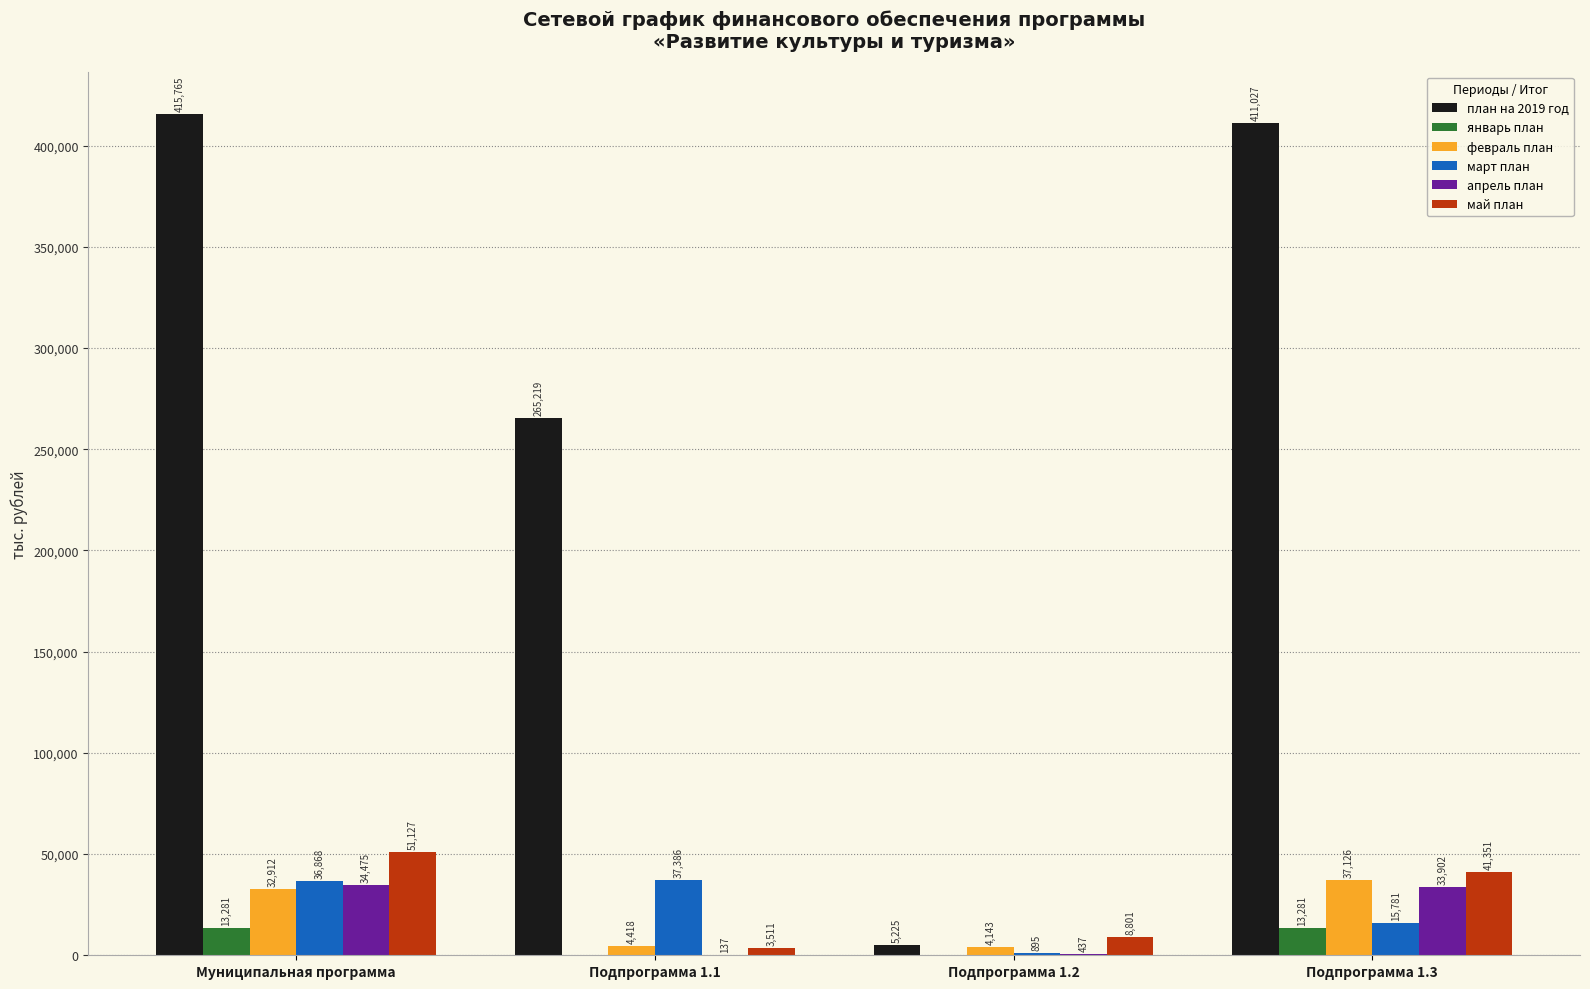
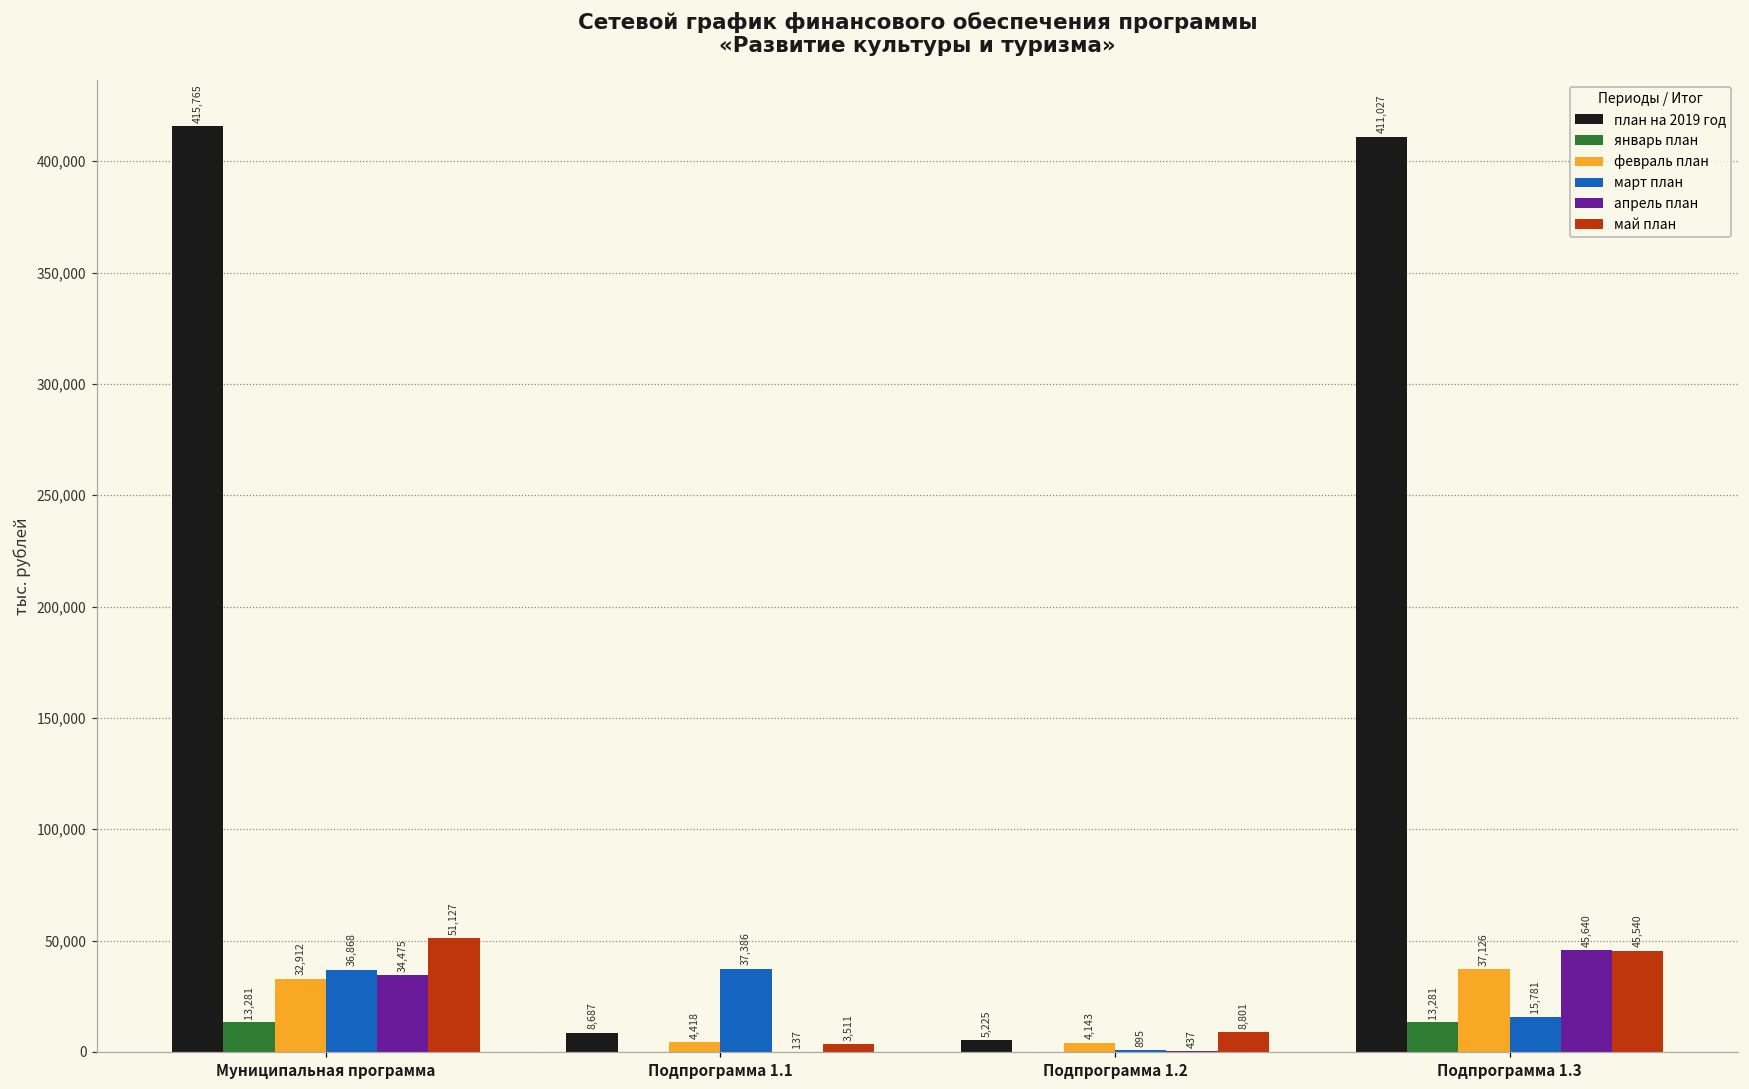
  {
    "план на 2019 год": {
      "Муниципальная программа": "415,765",
-     "Подпрограмма 1.1": "265,219",
+     "Подпрограмма 1.1": "8,687",
      "Подпрограмма 1.2": "5,225",
      "Подпрограмма 1.3": "411,027"
    },
    "январь план": {
      "Муниципальная программа": "13,281",
      "Подпрограмма 1.3": "13,281"
    },
    "февраль план": {
      "Муниципальная программа": "32,912",
      "Подпрограмма 1.1": "4,418",
      "Подпрограмма 1.2": "4,143",
      "Подпрограмма 1.3": "37,126"
    },
    "март план": {
      "Муниципальная программа": "36,868",
      "Подпрограмма 1.1": "37,386",
      "Подпрограмма 1.2": "895",
      "Подпрограмма 1.3": "15,781"
    },
    "апрель план": {
      "Муниципальная программа": "34,475",
      "Подпрограмма 1.1": "137",
      "Подпрограмма 1.2": "437",
-     "Подпрограмма 1.3": "33,902"
+     "Подпрограмма 1.3": "45,640"
    },
    "май план": {
      "Муниципальная программа": "51,127",
      "Подпрограмма 1.1": "3,511",
      "Подпрограмма 1.2": "8,801",
-     "Подпрограмма 1.3": "41,351"
+     "Подпрограмма 1.3": "45,540"
    }
  }
